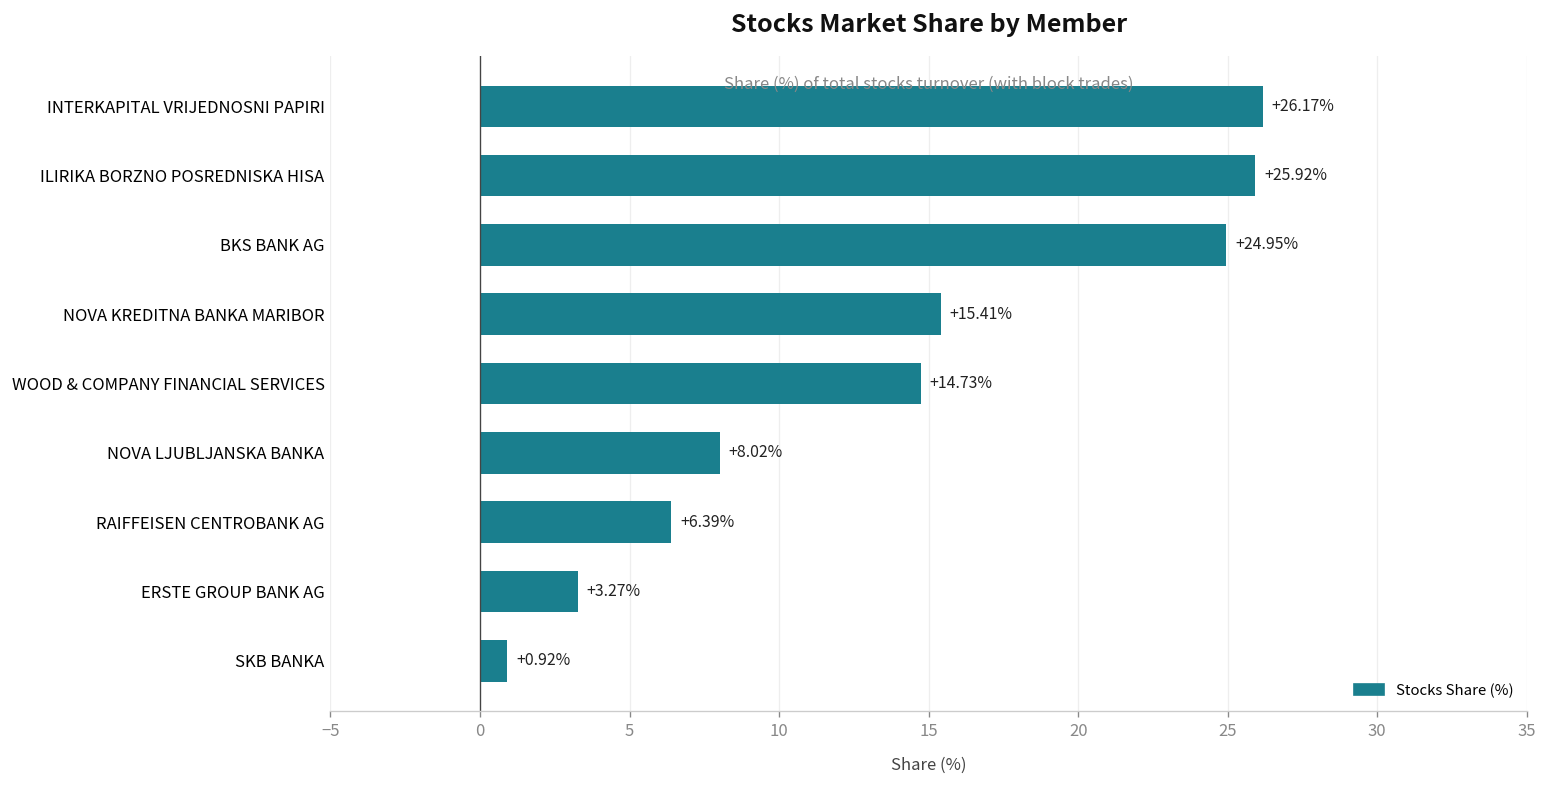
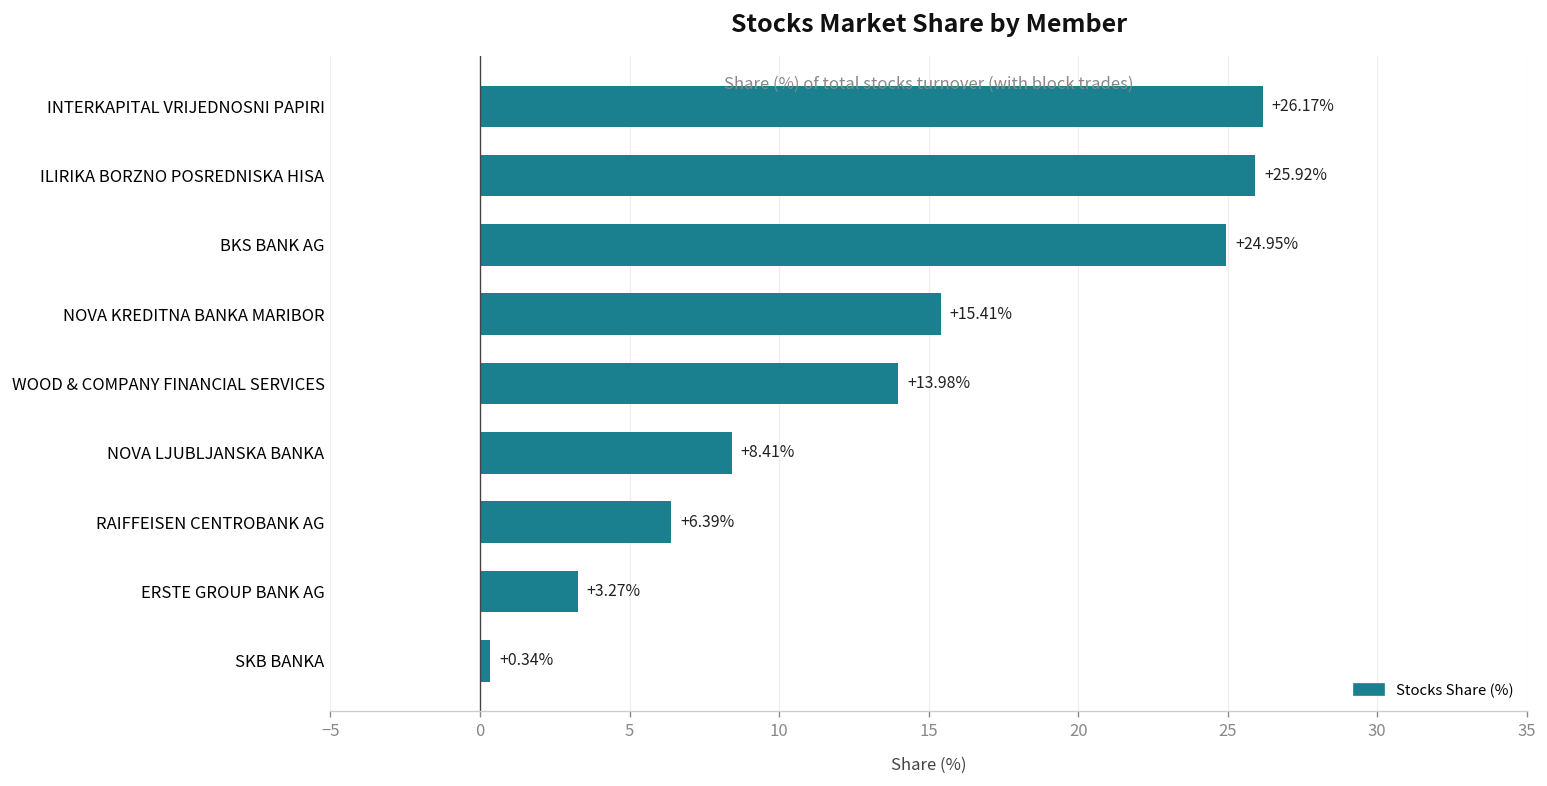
  {
    "INTERKAPITAL VRIJEDNOSNI PAPIRI": "+26.17%",
    "ILIRIKA BORZNO POSREDNISKA HISA": "+25.92%",
    "BKS BANK AG": "+24.95%",
    "NOVA KREDITNA BANKA MARIBOR": "+15.41%",
-   "WOOD & COMPANY FINANCIAL SERVICES": "+14.73%",
-   "NOVA LJUBLJANSKA BANKA": "+8.02%",
+   "WOOD & COMPANY FINANCIAL SERVICES": "+13.98%",
+   "NOVA LJUBLJANSKA BANKA": "+8.41%",
    "RAIFFEISEN CENTROBANK AG": "+6.39%",
    "ERSTE GROUP BANK AG": "+3.27%",
-   "SKB BANKA": "+0.92%"
+   "SKB BANKA": "+0.34%"
  }
